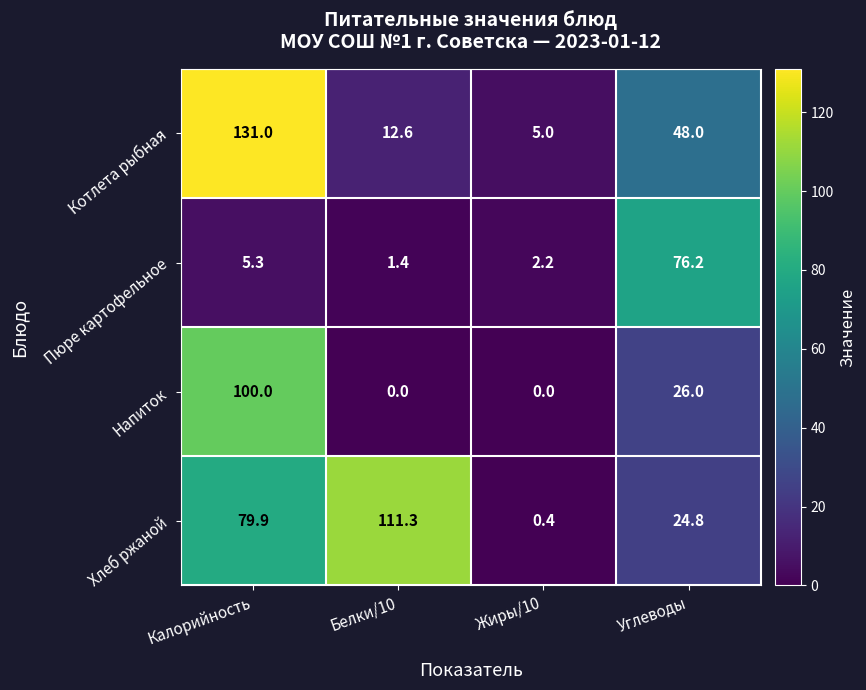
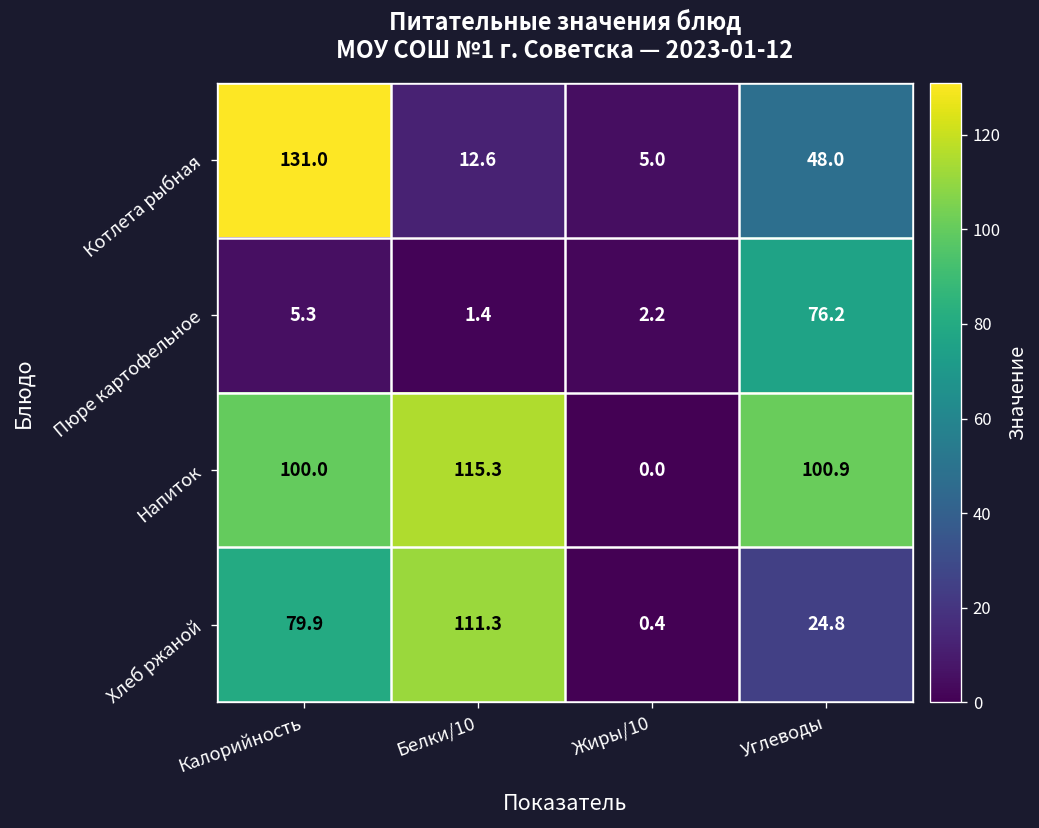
  {
    "Котлета рыбная": {
      "Калорийность": 131.0,
      "Белки/10": 12.6,
      "Жиры/10": 5.0,
      "Углеводы": 48.0
    },
    "Пюре картофельное": {
      "Калорийность": 5.3,
      "Белки/10": 1.4,
      "Жиры/10": 2.2,
      "Углеводы": 76.2
    },
    "Напиток": {
      "Калорийность": 100.0,
-     "Белки/10": 0.0,
+     "Белки/10": 115.3,
      "Жиры/10": 0.0,
-     "Углеводы": 26.0
+     "Углеводы": 100.9
    },
    "Хлеб ржаной": {
      "Калорийность": 79.9,
      "Белки/10": 111.3,
      "Жиры/10": 0.4,
      "Углеводы": 24.8
    }
  }
